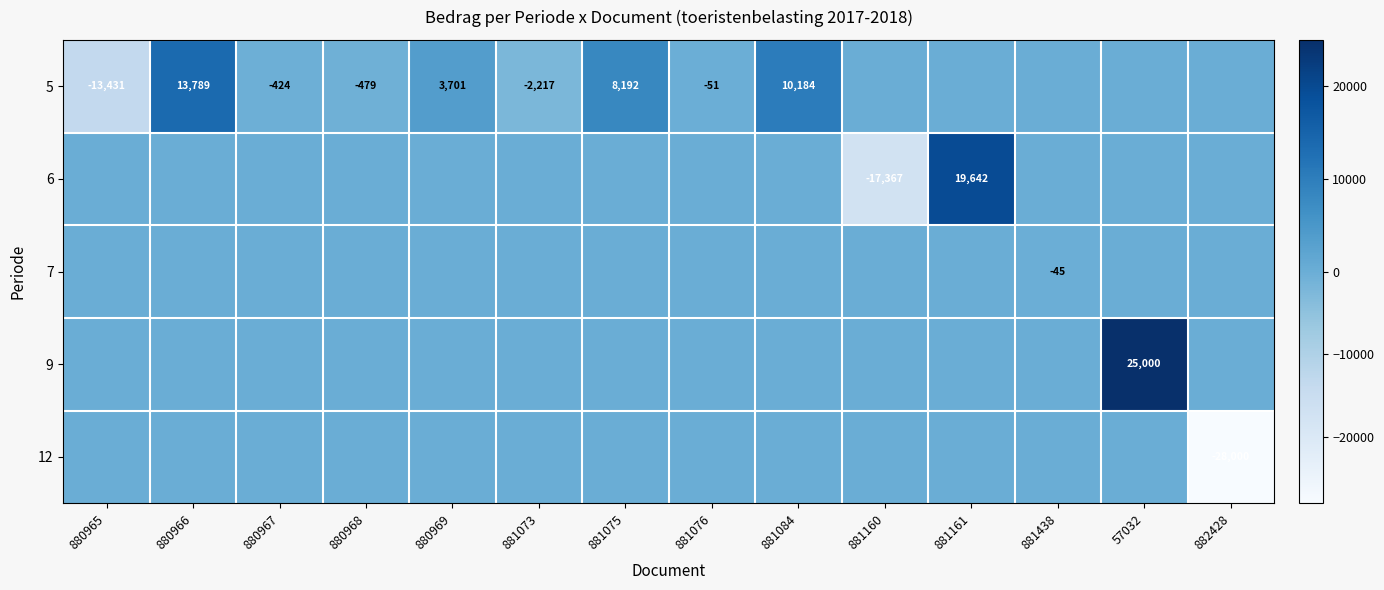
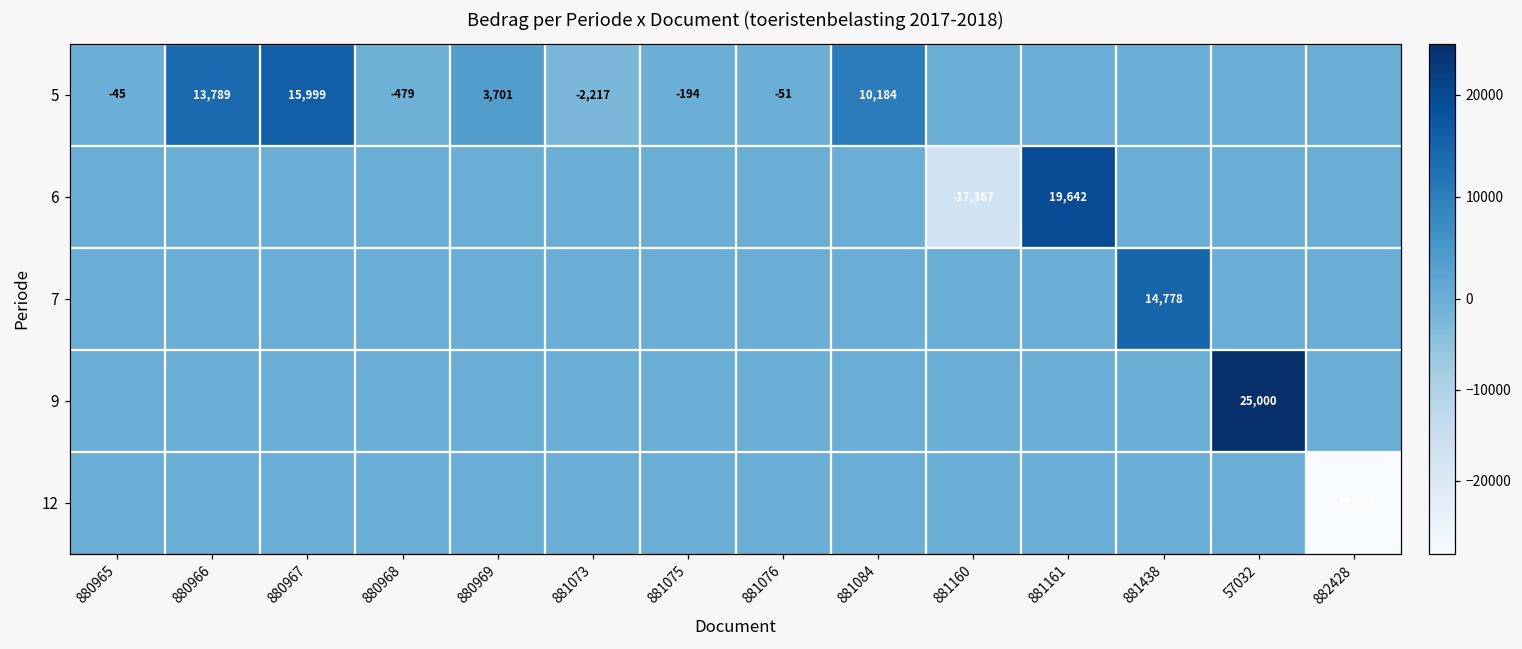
  {
    "5": {
-     "880965": "-13,431",
+     "880965": "-45",
      "880966": "13,789",
-     "880967": "-424",
+     "880967": "15,999",
      "880968": "-479",
      "880969": "3,701",
      "881073": "-2,217",
-     "881075": "8,192",
+     "881075": "-194",
      "881076": "-51",
      "881084": "10,184"
    },
    "6": {
      "881161": "19,642"
    },
    "7": {
-     "881438": "-45"
+     "881438": "14,778"
    },
    "9": {
      "57032": "25,000"
    }
  }
